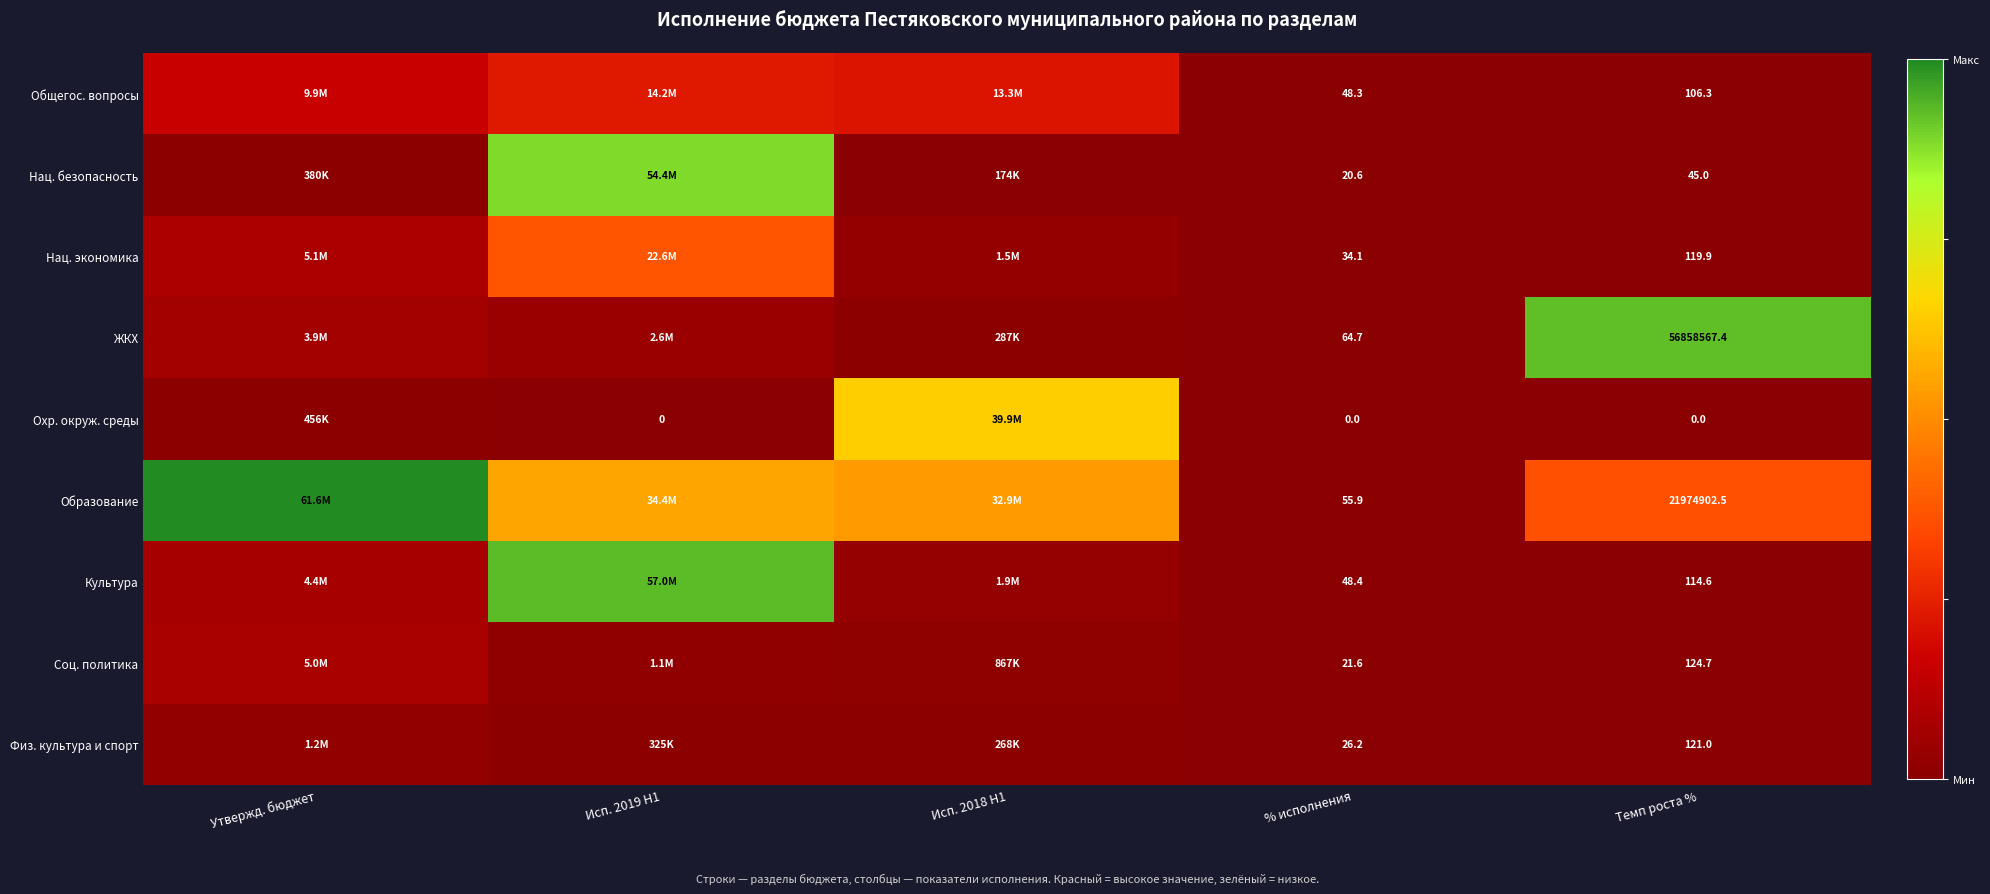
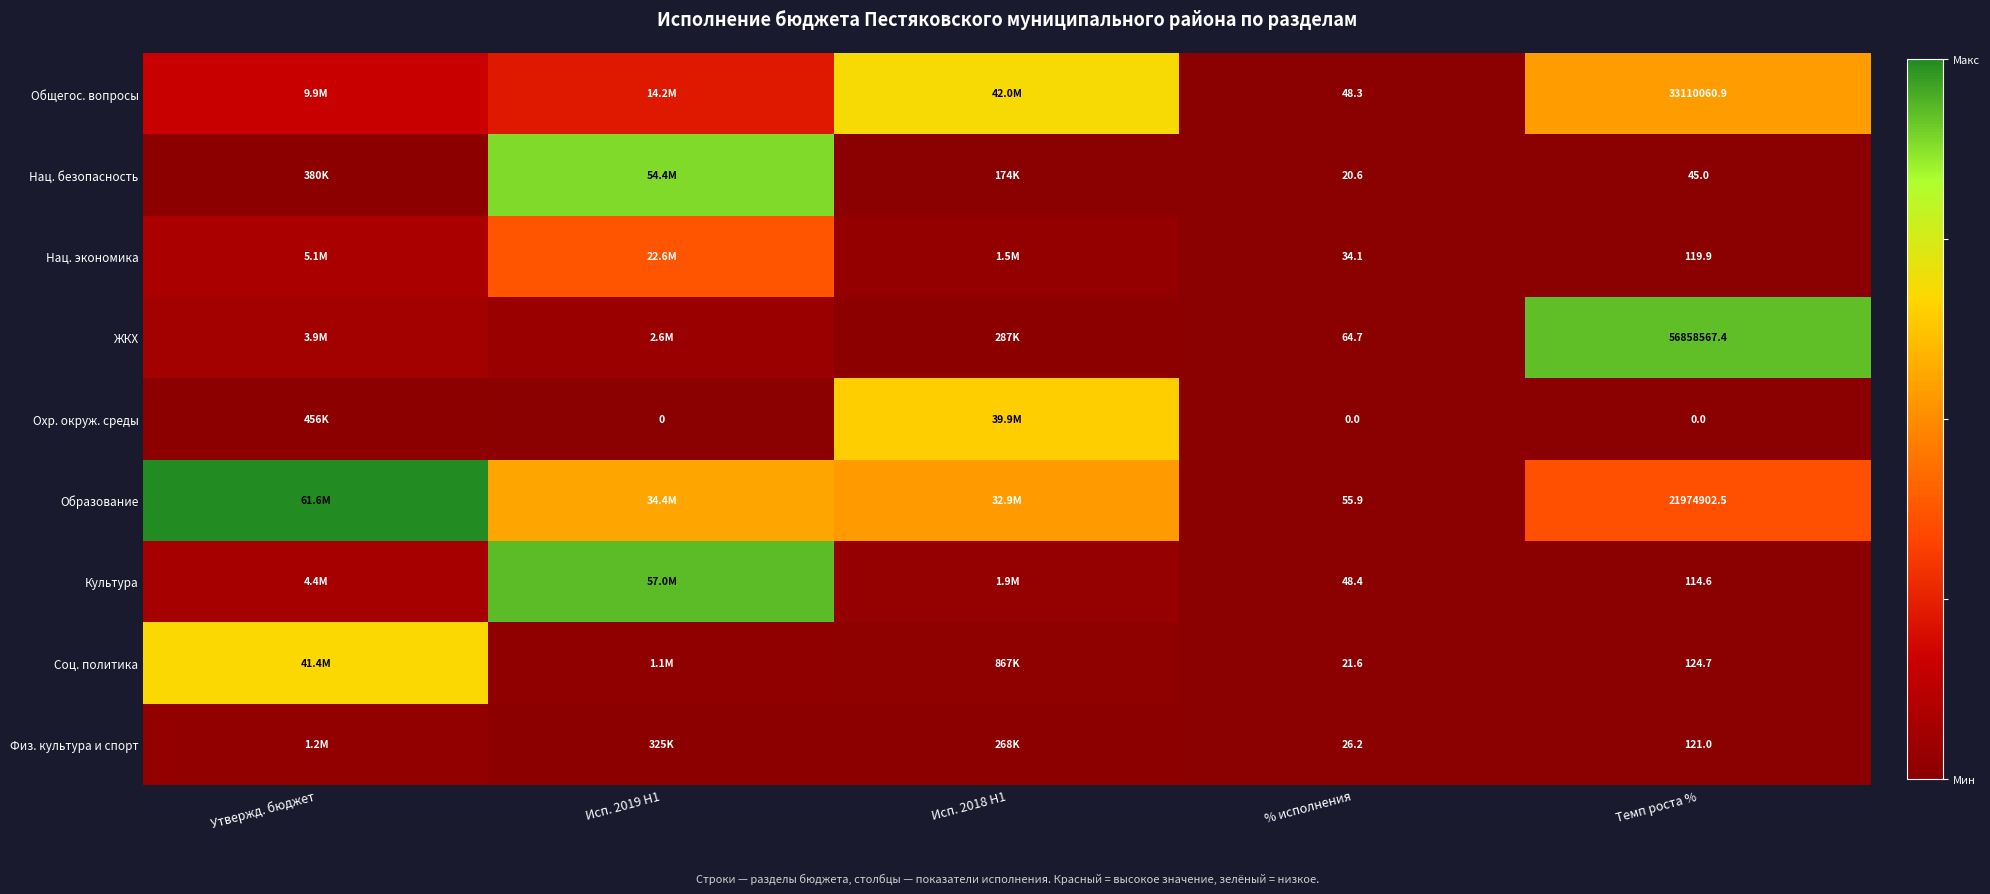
  {
    "Общегос. вопросы": {
      "Утвержд. бюджет": "9.9M",
      "Исп. 2019 H1": "14.2M",
-     "Исп. 2018 H1": "13.3M",
+     "Исп. 2018 H1": "42.0M",
      "% исполнения": "48.3",
-     "Темп роста %": "106.3"
+     "Темп роста %": "33110060.9"
    },
    "Нац. безопасность": {
      "Утвержд. бюджет": "380K",
      "Исп. 2019 H1": "54.4M",
      "Исп. 2018 H1": "174K",
      "% исполнения": "20.6",
      "Темп роста %": "45.0"
    },
    "Нац. экономика": {
      "Утвержд. бюджет": "5.1M",
      "Исп. 2019 H1": "22.6M",
      "Исп. 2018 H1": "1.5M",
      "% исполнения": "34.1",
      "Темп роста %": "119.9"
    },
    "ЖКХ": {
      "Утвержд. бюджет": "3.9M",
      "Исп. 2019 H1": "2.6M",
      "Исп. 2018 H1": "287K",
      "% исполнения": "64.7",
      "Темп роста %": "56858567.4"
    },
    "Охр. окруж. среды": {
      "Утвержд. бюджет": "456K",
      "Исп. 2019 H1": "0",
      "Исп. 2018 H1": "39.9M",
      "% исполнения": "0.0",
      "Темп роста %": "0.0"
    },
    "Образование": {
      "Утвержд. бюджет": "61.6M",
      "Исп. 2019 H1": "34.4M",
      "Исп. 2018 H1": "32.9M",
      "% исполнения": "55.9",
      "Темп роста %": "21974902.5"
    },
    "Культура": {
      "Утвержд. бюджет": "4.4M",
      "Исп. 2019 H1": "57.0M",
      "Исп. 2018 H1": "1.9M",
      "% исполнения": "48.4",
      "Темп роста %": "114.6"
    },
    "Соц. политика": {
-     "Утвержд. бюджет": "5.0M",
+     "Утвержд. бюджет": "41.4M",
      "Исп. 2019 H1": "1.1M",
      "Исп. 2018 H1": "867K",
      "% исполнения": "21.6",
      "Темп роста %": "124.7"
    },
    "Физ. культура и спорт": {
      "Утвержд. бюджет": "1.2M",
      "Исп. 2019 H1": "325K",
      "Исп. 2018 H1": "268K",
      "% исполнения": "26.2",
      "Темп роста %": "121.0"
    }
  }
